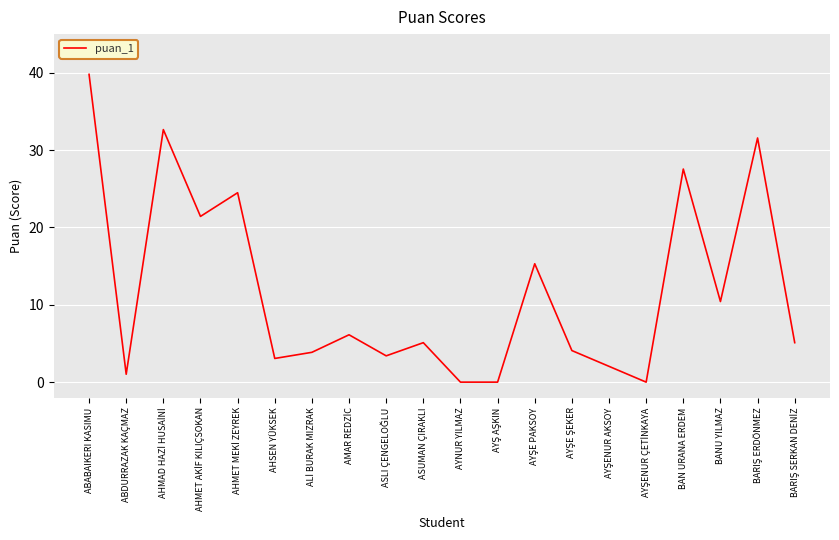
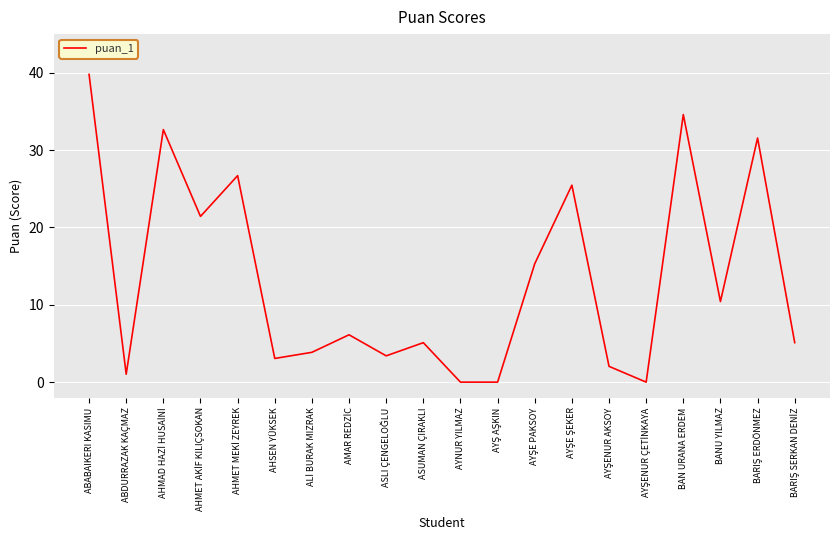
  {
    "ABABAIKERI KASIMU": 40,
    "ABDURRAZAK KAÇMAZ": 1,
    "AHMAD HAZİ HUSAİNİ": 33,
    "AHMET AKİF KILIÇSOKAN": 21,
-   "AHMET MEKİ ZEYREK": 24,
+   "AHMET MEKİ ZEYREK": 27,
    "AHSEN YÜKSEK": 3,
    "ALİ BURAK MIZRAK": 4,
    "AMAR REDZİC": 6,
    "ASLI ÇENGELOĞLU": 3,
    "ASUMAN ÇIRAKLI": 5,
    "AYNUR YILMAZ": 0,
    "AYŞ AŞKIN": 0,
    "AYŞE PAKSOY": 15,
-   "AYŞE ŞEKER": 4,
+   "AYŞE ŞEKER": 25,
    "AYŞENUR AKSOY": 2,
    "AYŞENUR ÇETİNKAYA": 0,
-   "BAN URANA ERDEM": 28,
+   "BAN URANA ERDEM": 35,
    "BANU YILMAZ": 10,
    "BARIŞ ERDÖNMEZ": 32,
    "BARIŞ SERKAN DENİZ": 5
  }
